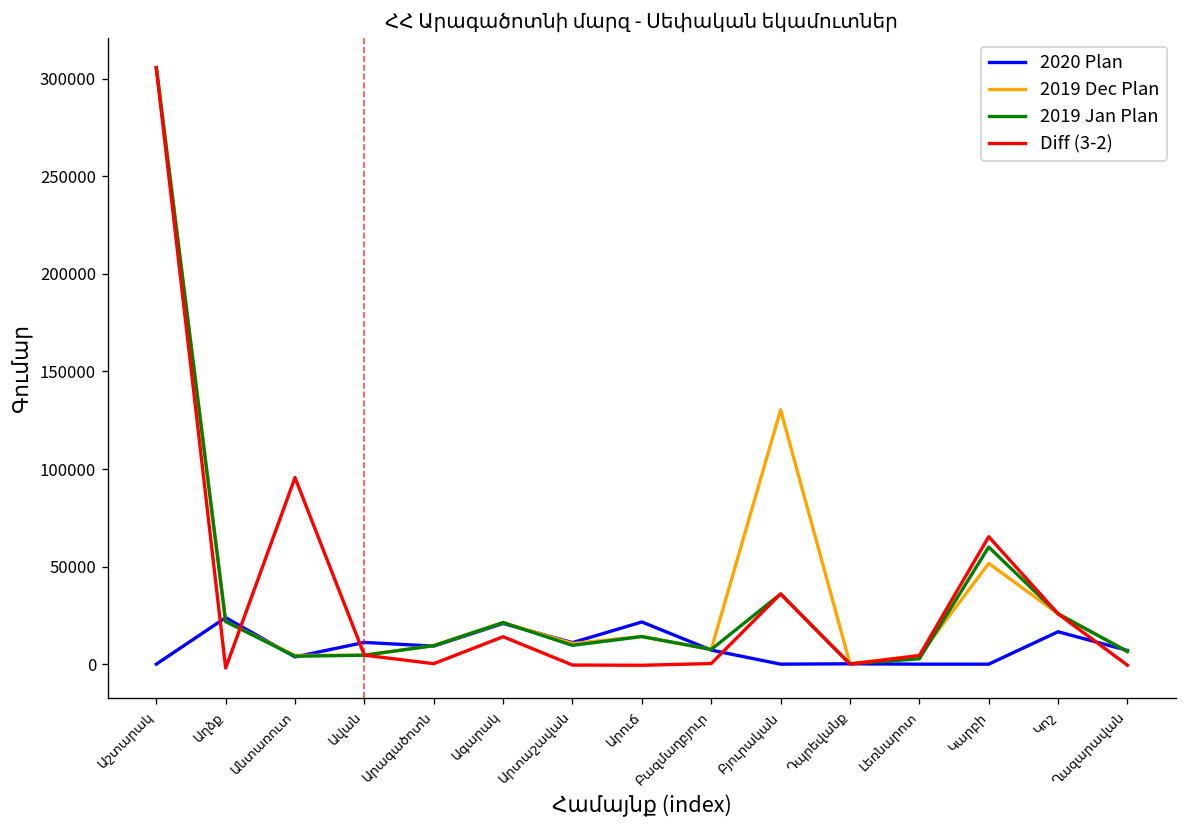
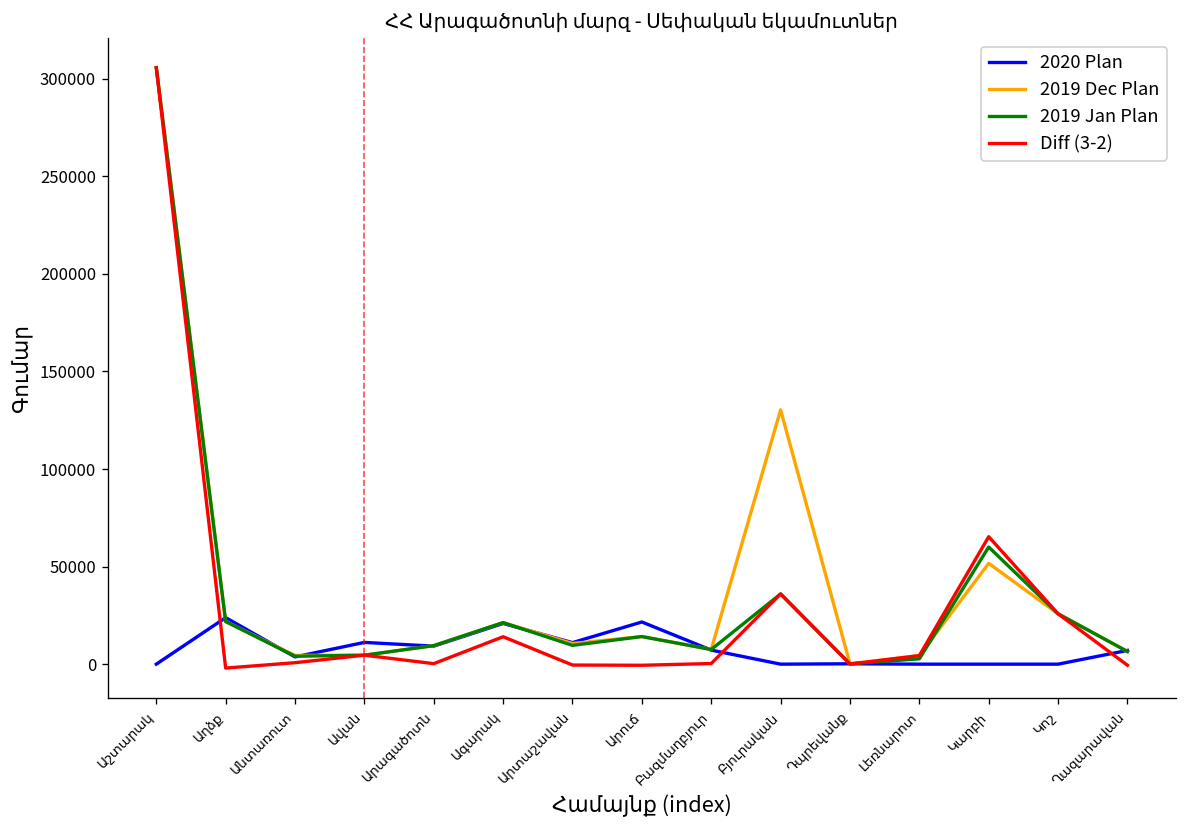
  {
    "2020 Plan": {
      "Աշտարակ": 0,
      "Աղձք": 24000,
      "Ավան": 11000,
      "Արուճ": 22000,
      "Բյուրական": 0,
      "Լեռնարոտ": 0,
      "Կարբի": 0,
-     "Կոշ": 17000
+     "Կոշ": 0
    },
    "2019 Dec Plan": {
      "Բյուրական": 130000,
      "Կարբի": 52000
    },
    "2019 Jan Plan": {
      "Լեռնարոտ": 3000,
      "Կարբի": 60000
    },
    "Diff (3-2)": {
      "Աղձք": -2000,
-     "Անտառուտ": 96000,
+     "Անտառուտ": 1000,
      "Արագածոտն": 0,
      "Ագարակ": 14000,
      "Արտաշավան": 0,
      "Արուճ": -1000,
      "Բազմաղբյուր": 0,
      "Կարբի": 65000,
      "Ղազարավան": -1000
    }
  }
